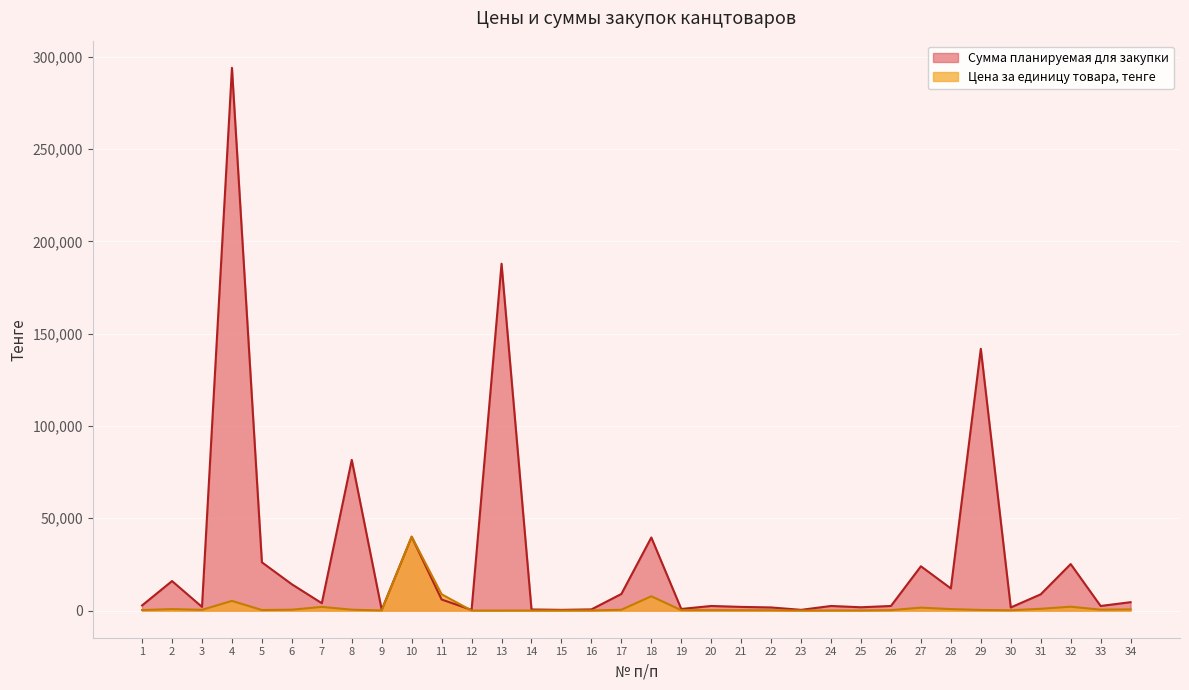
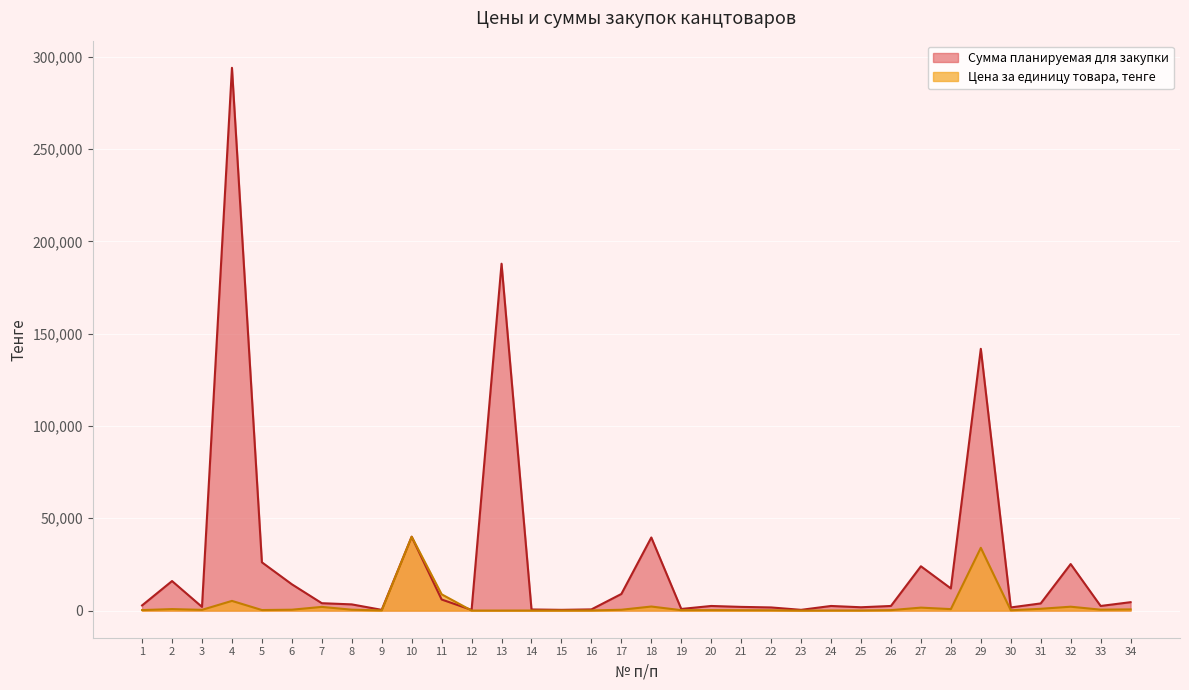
  {
    "Сумма планируемая для закупки": {
      "1": "3,000",
      "2": "16,000",
      "3": "2,000",
      "4": "294,000",
      "5": "26,000",
      "6": "14,000",
      "7": "4,000",
-     "8": "82,000",
+     "8": "3,000",
      "11": "6,000",
      "13": "188,000",
      "17": "9,000",
      "18": "40,000",
      "20": "3,000",
      "21": "2,000",
      "22": "2,000",
      "24": "3,000",
      "25": "2,000",
      "26": "3,000",
      "27": "24,000",
      "28": "12,000",
      "29": "142,000",
      "30": "2,000",
-     "31": "9,000",
+     "31": "4,000",
      "32": "25,000",
      "33": "3,000",
      "34": "5,000"
    },
    "Цена за единицу товара, тенге": {
      "1": "0",
      "2": "1,000",
      "3": "0",
      "4": "5,000",
      "5": "0",
      "6": "0",
      "7": "2,000",
      "8": "0",
      "11": "9,000",
      "13": "0",
      "17": "0",
-     "18": "8,000",
+     "18": "2,000",
      "20": "0",
      "21": "0",
      "22": "0",
      "24": "0",
      "25": "0",
      "26": "0",
      "27": "2,000",
      "28": "1,000",
-     "29": "0",
+     "29": "34,000",
      "30": "0",
      "31": "1,000",
      "32": "2,000",
      "33": "1,000",
      "34": "1,000"
    }
  }
